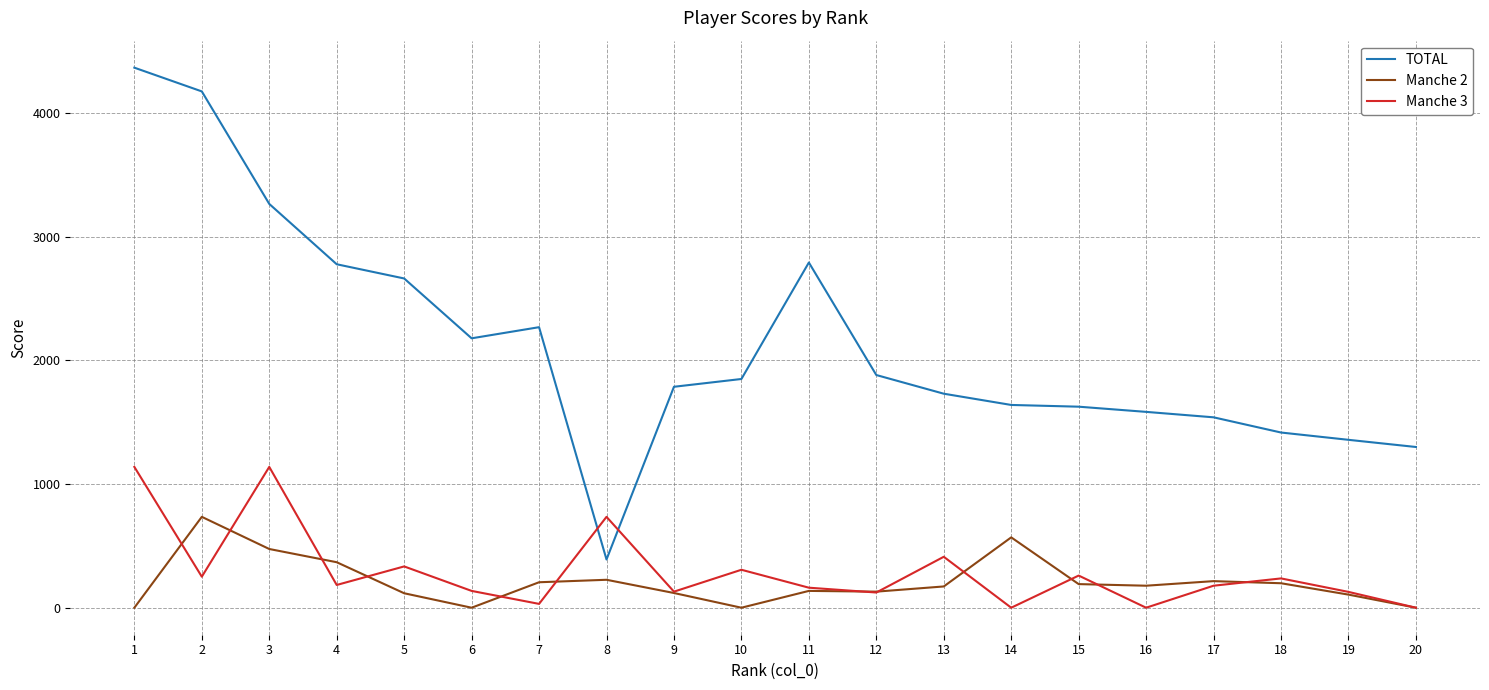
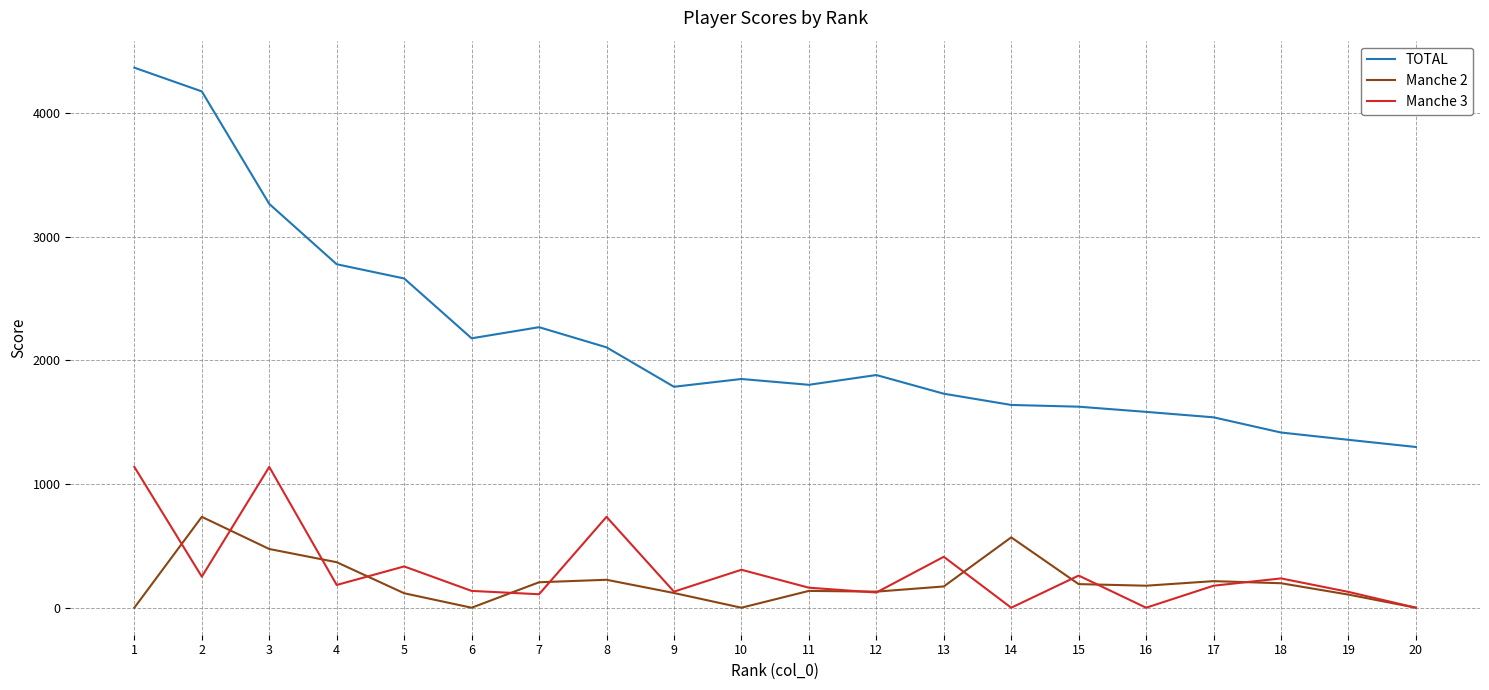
  {
    "TOTAL": {
      "1": 4370,
      "2": 4180,
      "3": 3270,
      "4": 2780,
      "5": 2660,
      "6": 2180,
      "7": 2270,
-     "8": 390,
+     "8": 2110,
      "9": 1790,
      "10": 1850,
-     "11": 2790,
+     "11": 1800,
      "12": 1880,
      "13": 1730,
      "14": 1640,
      "15": 1630,
      "16": 1580,
      "17": 1540,
      "18": 1420,
      "19": 1360,
      "20": 1300
    },
    "Manche 2": {
      "1": 0,
      "2": 740,
      "3": 480,
      "4": 370,
      "5": 120,
      "6": 0,
      "7": 210,
      "8": 230,
      "10": 0,
      "11": 140,
      "13": 170,
      "14": 570,
      "15": 190,
      "16": 180,
      "17": 220,
      "18": 200,
      "19": 110
    },
    "Manche 3": {
      "1": 1140,
      "2": 250,
      "3": 1140,
      "4": 180,
      "5": 330,
      "6": 140,
-     "7": 30,
+     "7": 110,
      "8": 740,
      "10": 310,
      "11": 160,
      "13": 410,
      "14": 0,
      "15": 260,
      "16": 0,
      "17": 180,
      "18": 240,
      "19": 130
    }
  }
